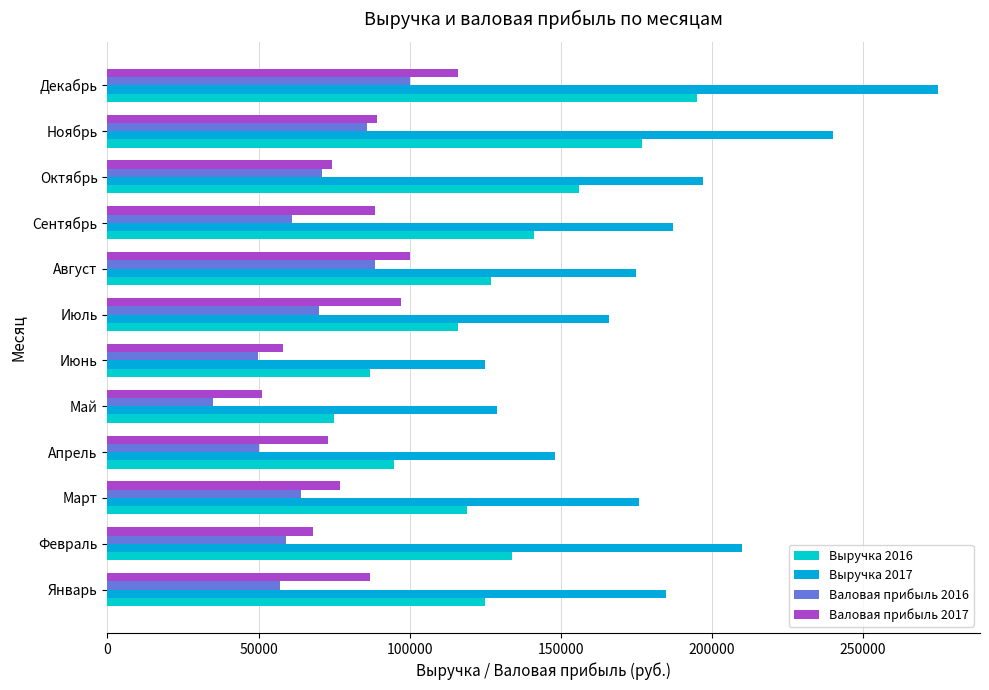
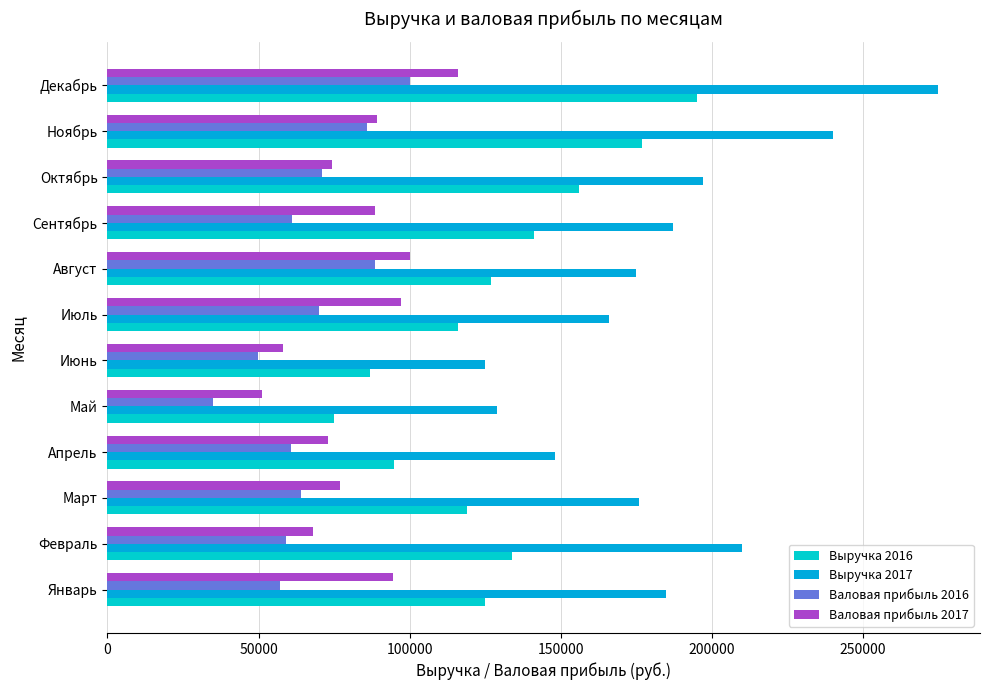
  {
    "Валовая прибыль 2016": {
      "Декабрь": 100000,
      "Ноябрь": 86000,
      "Октябрь": 71000,
      "Сентябрь": 61000,
      "Август": 89000,
      "Июль": 70000,
      "Июнь": 50000,
      "Май": 35000,
-     "Апрель": 50000,
+     "Апрель": 61000,
      "Март": 64000,
      "Февраль": 59000,
      "Январь": 57000
    },
    "Валовая прибыль 2017": {
      "Декабрь": 116000,
      "Ноябрь": 89000,
      "Октябрь": 74000,
      "Сентябрь": 89000,
      "Август": 100000,
      "Июль": 97000,
      "Июнь": 58000,
      "Май": 51000,
      "Апрель": 73000,
      "Март": 77000,
      "Февраль": 68000,
-     "Январь": 87000
+     "Январь": 94000
    }
  }
